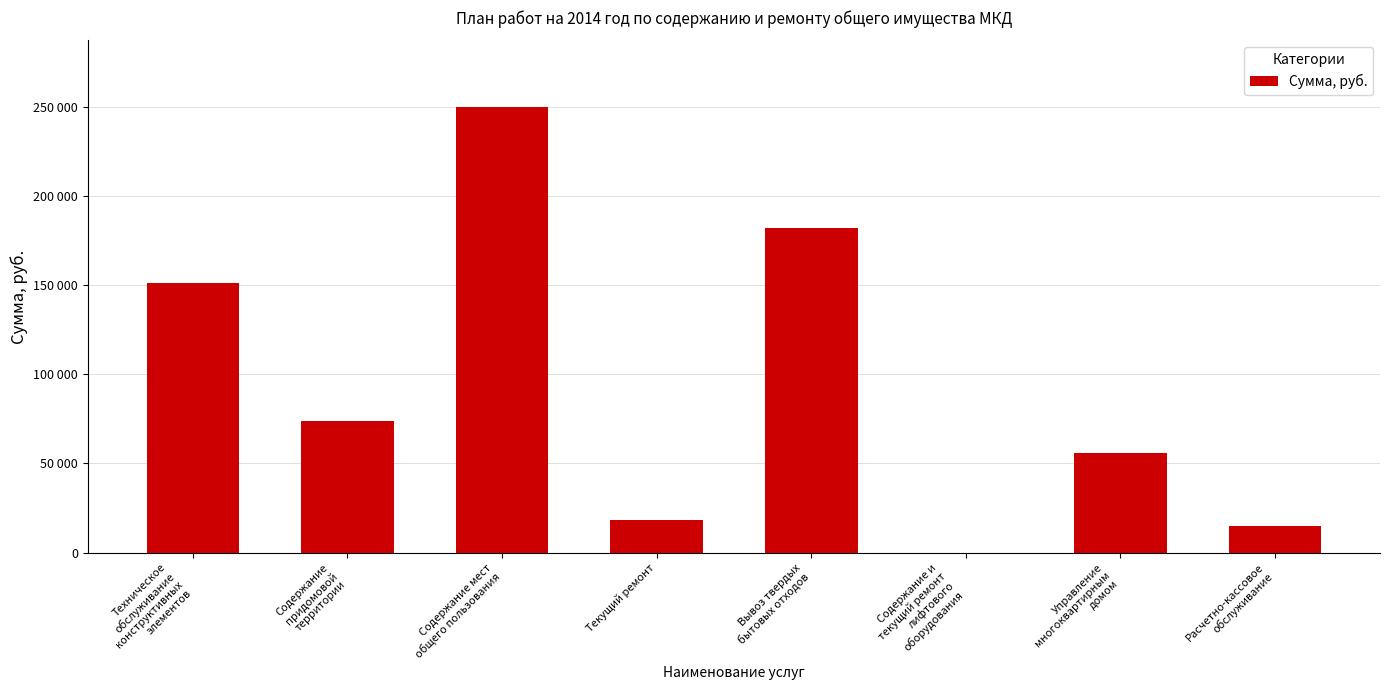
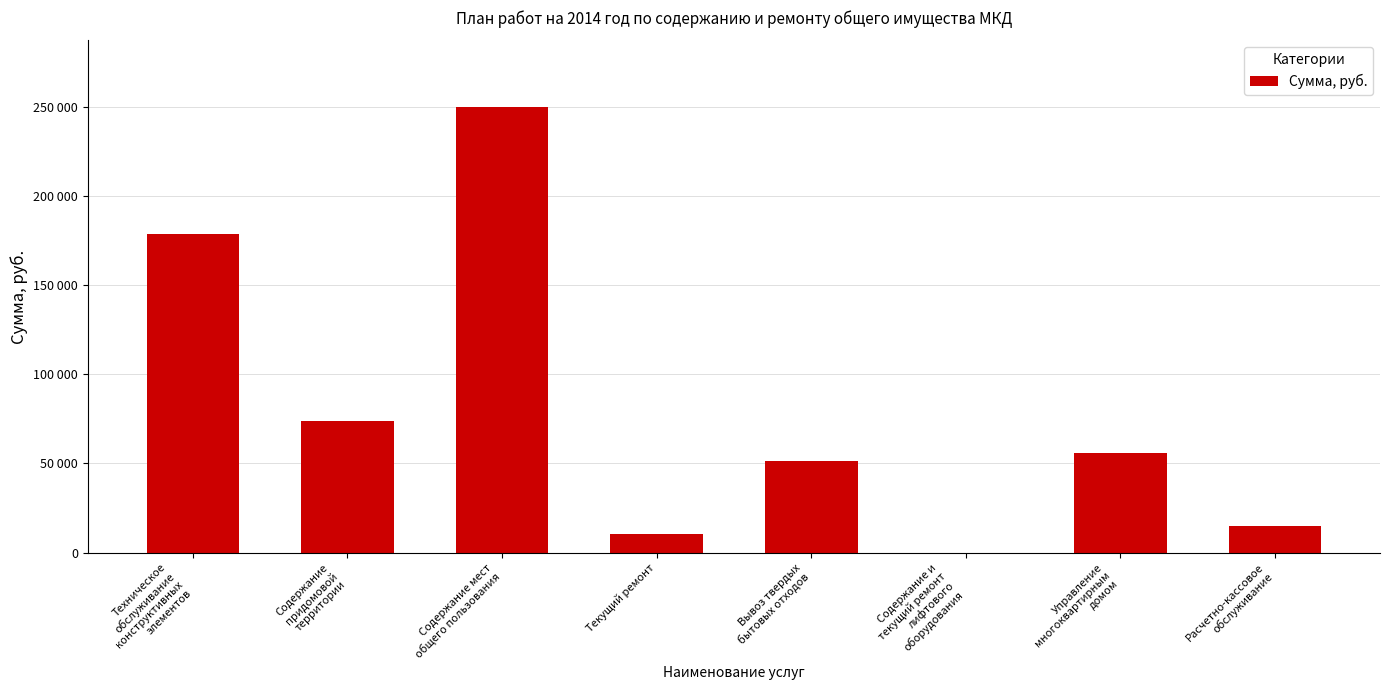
  {
-   "Техническое обслуживание конструктивных элементов": 151000,
+   "Техническое обслуживание конструктивных элементов": 179000,
    "Содержание придомовой территории": 74000,
    "Содержание мест общего пользования": 250000,
-   "Текущий ремонт": 18000,
-   "Вывоз твердых бытовых отходов": 182000,
+   "Текущий ремонт": 10000,
+   "Вывоз твердых бытовых отходов": 52000,
    "Содержание и текущий ремонт лифтового оборудования": 0,
    "Управление многоквартирным домом": 56000,
    "Расчетно-кассовое обслуживание": 15000
  }
